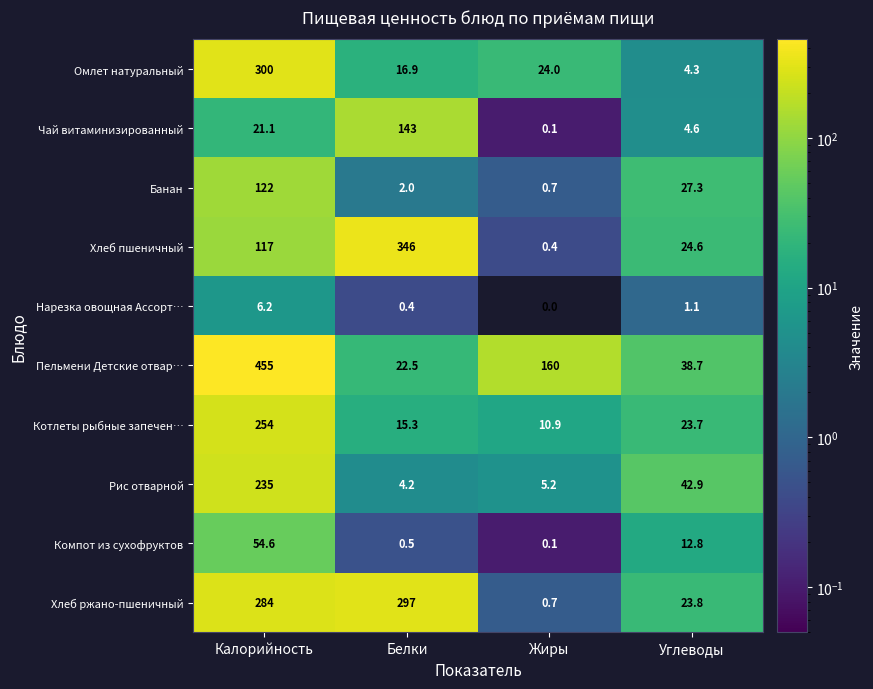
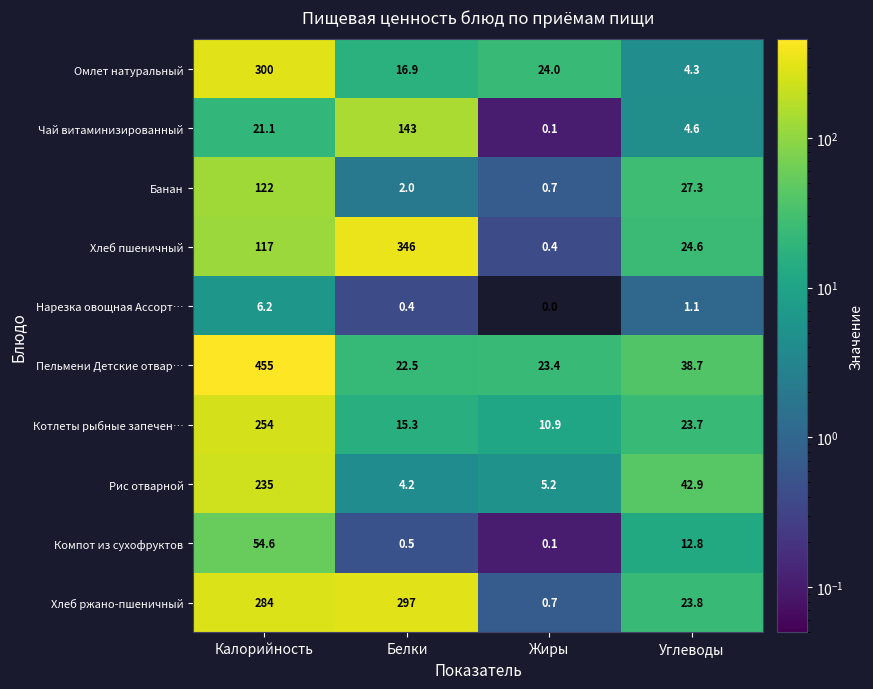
  {
    "Омлет натуральный": {
      "Калорийность": 300,
      "Белки": 16.9,
      "Жиры": 24.0,
      "Углеводы": 4.3
    },
    "Чай витаминизированный": {
      "Калорийность": 21.1,
      "Белки": 143,
      "Жиры": 0.1,
      "Углеводы": 4.6
    },
    "Банан": {
      "Калорийность": 122,
      "Белки": 2.0,
      "Жиры": 0.7,
      "Углеводы": 27.3
    },
    "Хлеб пшеничный": {
      "Калорийность": 117,
      "Белки": 346,
      "Жиры": 0.4,
      "Углеводы": 24.6
    },
    "Нарезка овощная Ассорт…": {
      "Калорийность": 6.2,
      "Белки": 0.4,
      "Углеводы": 1.1
    },
    "Пельмени Детские отвар…": {
      "Калорийность": 455,
      "Белки": 22.5,
-     "Жиры": 160,
+     "Жиры": 23.4,
      "Углеводы": 38.7
    },
    "Котлеты рыбные запечен…": {
      "Калорийность": 254,
      "Белки": 15.3,
      "Жиры": 10.9,
      "Углеводы": 23.7
    },
    "Рис отварной": {
      "Калорийность": 235,
      "Белки": 4.2,
      "Жиры": 5.2,
      "Углеводы": 42.9
    },
    "Компот из сухофруктов": {
      "Калорийность": 54.6,
      "Белки": 0.5,
      "Жиры": 0.1,
      "Углеводы": 12.8
    },
    "Хлеб ржано-пшеничный": {
      "Калорийность": 284,
      "Белки": 297,
      "Жиры": 0.7,
      "Углеводы": 23.8
    }
  }
